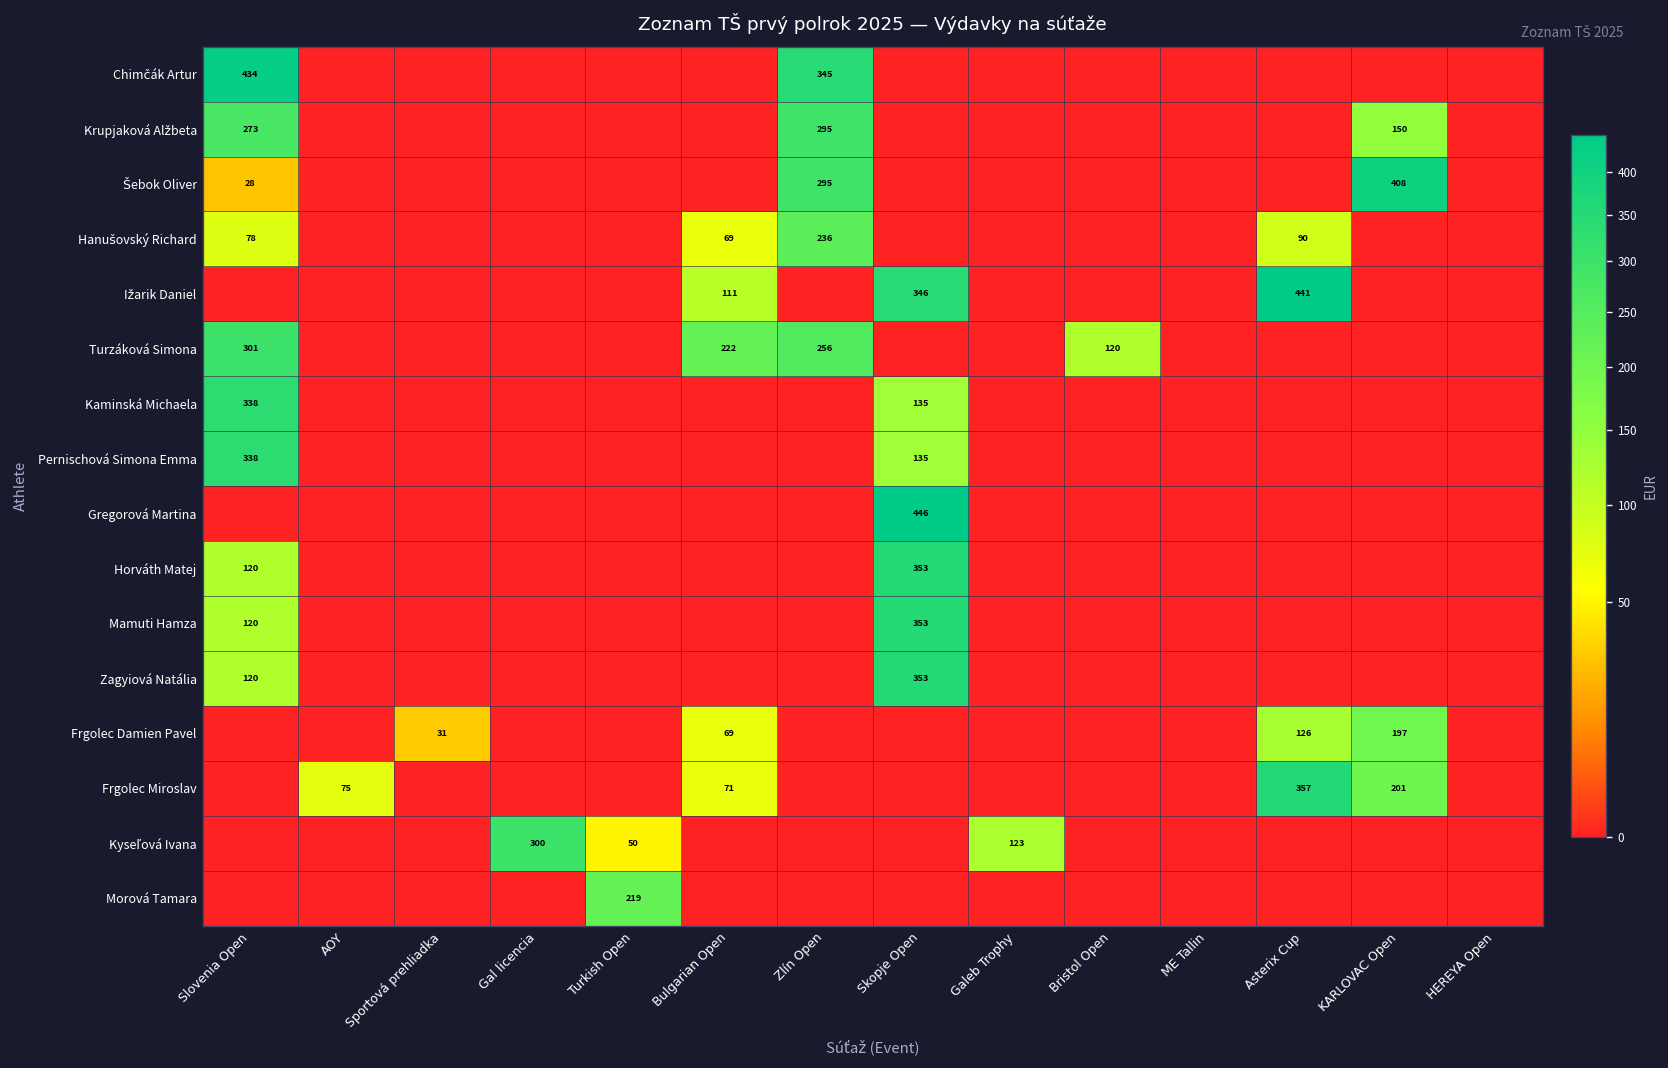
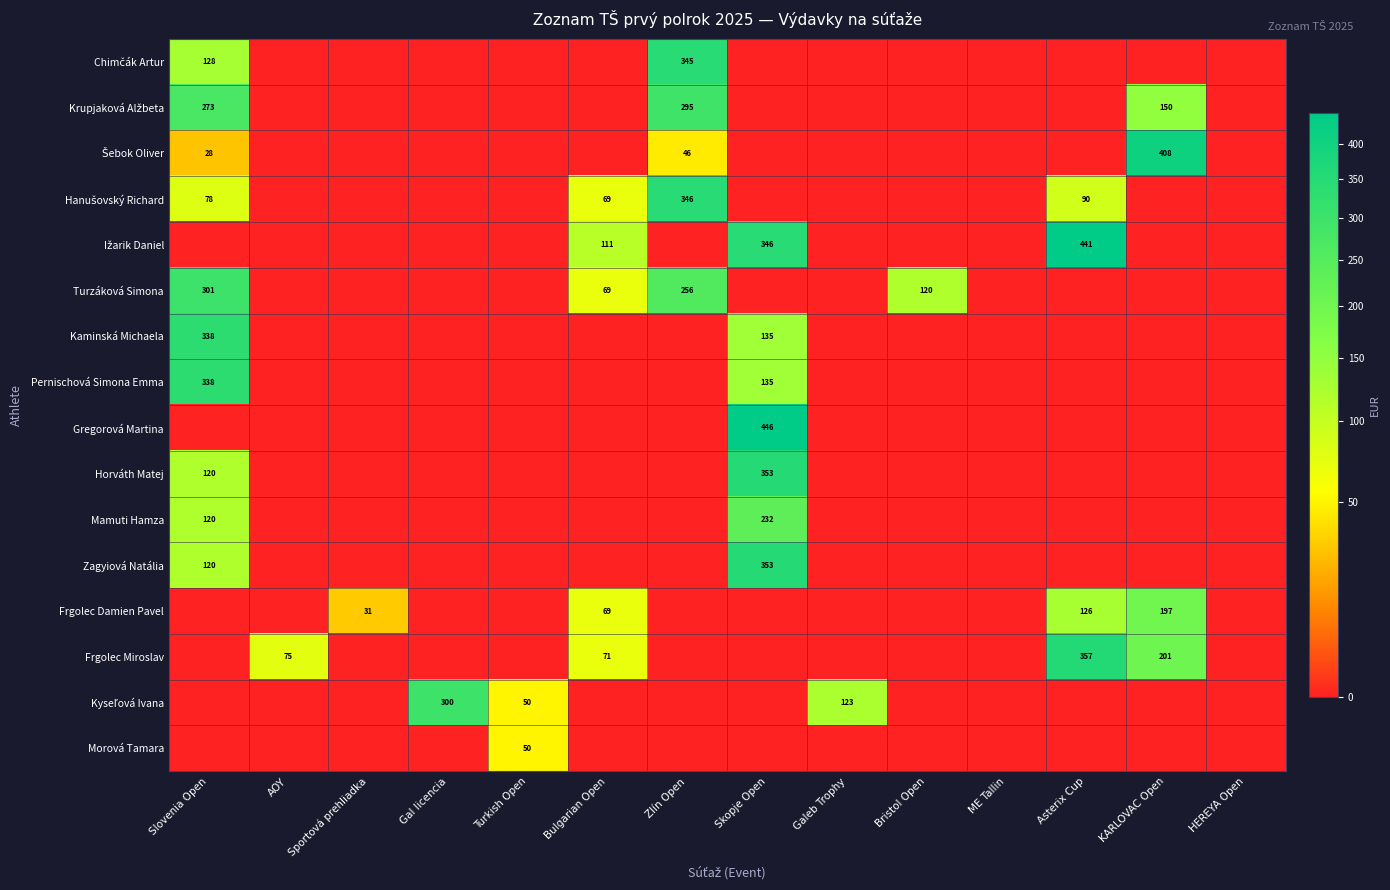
  {
    "Chimčák Artur": {
-     "Slovenia Open": 434,
+     "Slovenia Open": 128,
      "Zlín Open": 345
    },
    "Krupjaková Alžbeta": {
      "Slovenia Open": 273,
      "Zlín Open": 295,
      "KARLOVAC Open": 150
    },
    "Šebok Oliver": {
      "Slovenia Open": 28,
-     "Zlín Open": 295,
+     "Zlín Open": 46,
      "KARLOVAC Open": 408
    },
    "Hanušovský Richard": {
      "Slovenia Open": 78,
      "Bulgarian Open": 69,
-     "Zlín Open": 236,
+     "Zlín Open": 346,
      "Asterix Cup": 90
    },
    "Ižarik Daniel": {
      "Bulgarian Open": 111,
      "Skopje Open": 346,
      "Asterix Cup": 441
    },
    "Turzáková Simona": {
      "Slovenia Open": 301,
-     "Bulgarian Open": 222,
+     "Bulgarian Open": 69,
      "Zlín Open": 256,
      "Bristol Open": 120
    },
    "Kaminská Michaela": {
      "Slovenia Open": 338,
      "Skopje Open": 135
    },
    "Pernischová Simona Emma": {
      "Slovenia Open": 338,
      "Skopje Open": 135
    },
    "Gregorová Martina": {
      "Skopje Open": 446
    },
    "Horváth Matej": {
      "Slovenia Open": 120,
      "Skopje Open": 353
    },
    "Mamuti Hamza": {
      "Slovenia Open": 120,
-     "Skopje Open": 353
+     "Skopje Open": 232
    },
    "Zagyiová Natália": {
      "Slovenia Open": 120,
      "Skopje Open": 353
    },
    "Frgolec Damien Pavel": {
      "Sportová prehliadka": 31,
      "Bulgarian Open": 69,
      "Asterix Cup": 126,
      "KARLOVAC Open": 197
    },
    "Frgolec Miroslav": {
      "AOY": 75,
      "Bulgarian Open": 71,
      "Asterix Cup": 357,
      "KARLOVAC Open": 201
    },
    "Kyseľová Ivana": {
      "Gal licencia": 300,
      "Turkish Open": 50,
      "Galeb Trophy": 123
    },
    "Morová Tamara": {
-     "Turkish Open": 219
+     "Turkish Open": 50
    }
  }
